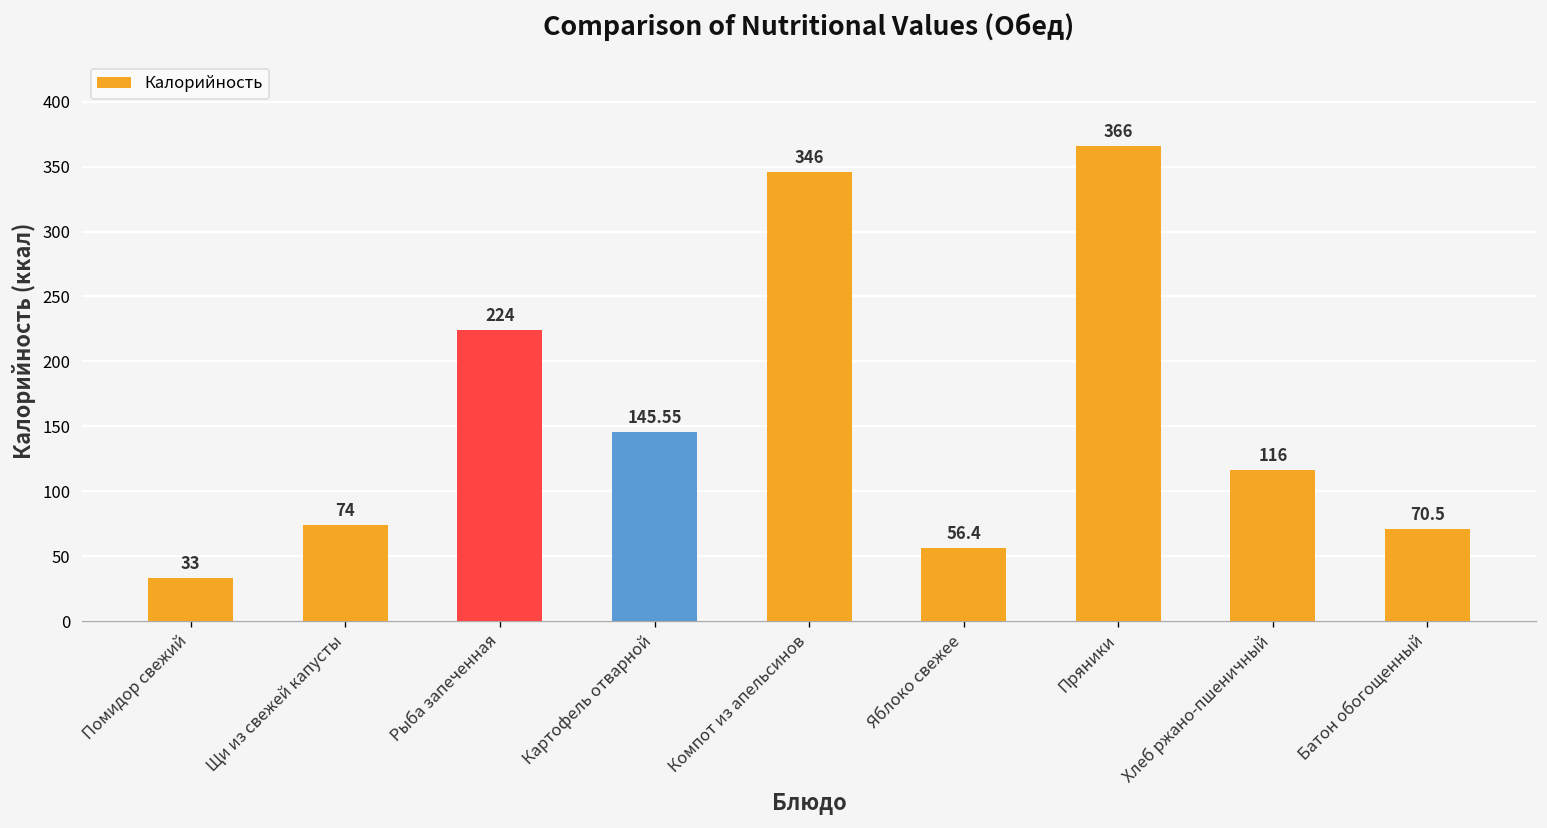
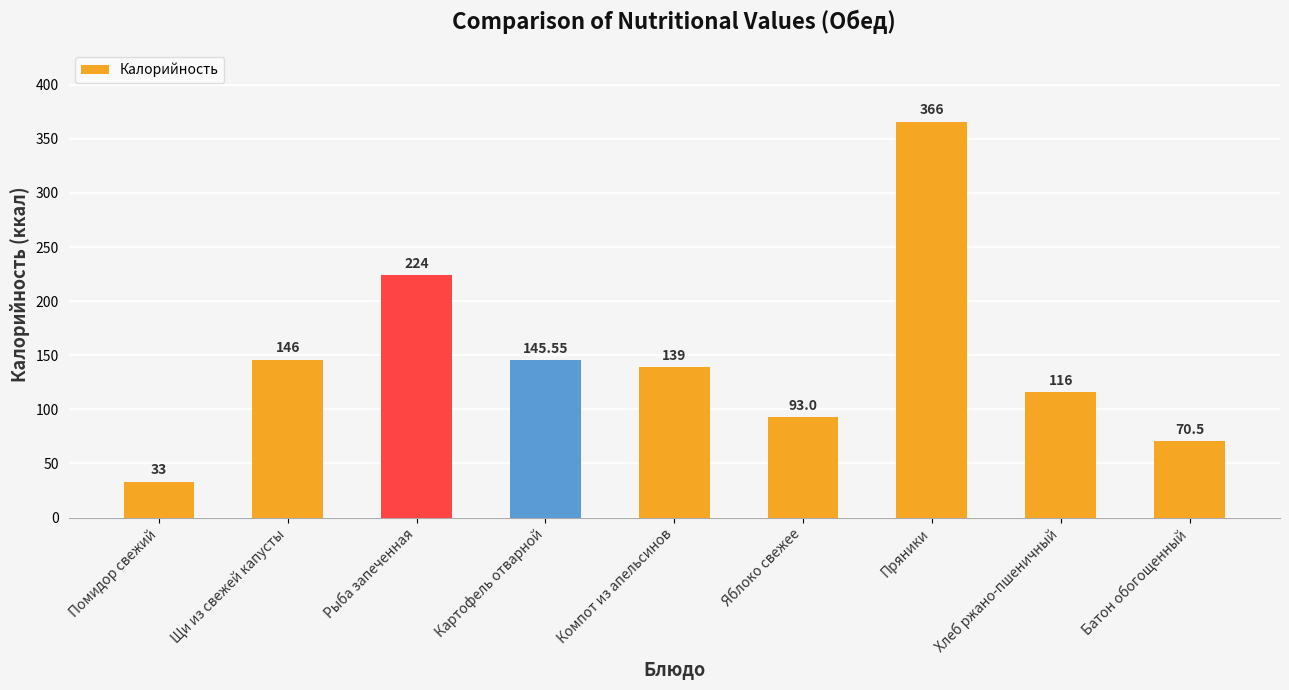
  {
    "Помидор свежий": 33,
-   "Щи из свежей капусты": 74,
+   "Щи из свежей капусты": 146,
    "Рыба запеченная": 224,
    "Картофель отварной": 145.55,
-   "Компот из апельсинов": 346,
-   "Яблоко свежее": 56.4,
+   "Компот из апельсинов": 139,
+   "Яблоко свежее": 93.0,
    "Пряники": 366,
    "Хлеб ржано-пшеничный": 116,
    "Батон обогощенный": 70.5
  }
